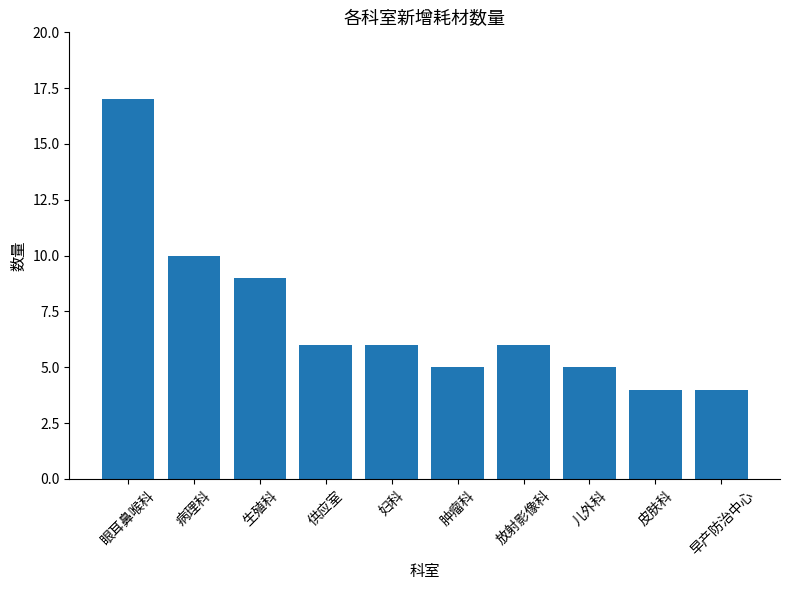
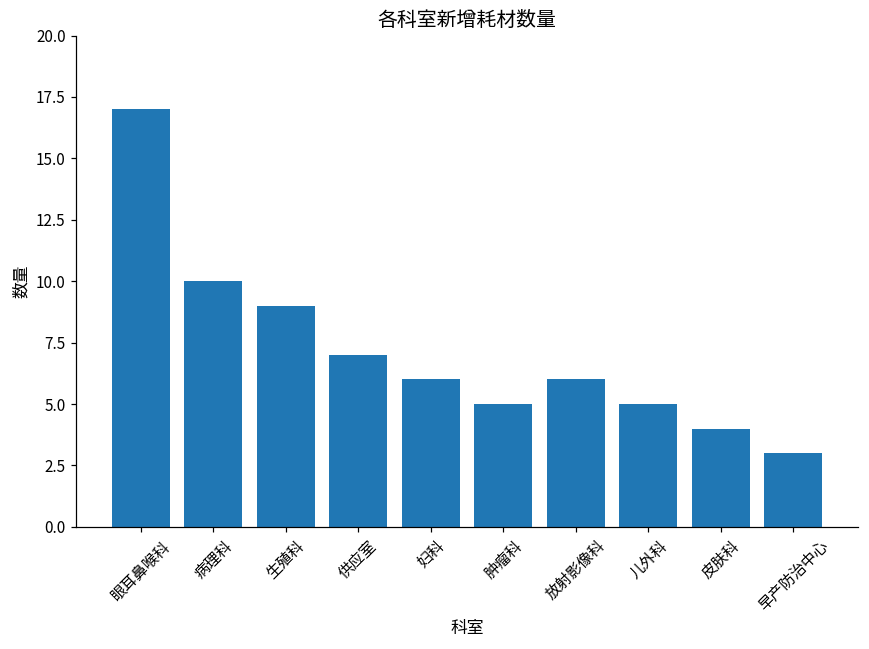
  {
    "眼耳鼻喉科": 17,
    "病理科": 10,
    "生殖科": 9,
-   "供应室": 6,
+   "供应室": 7,
    "妇科": 6,
    "肿瘤科": 5,
    "放射影像科": 6,
    "儿外科": 5,
    "皮肤科": 4,
-   "早产防治中心": 4
+   "早产防治中心": 3
  }
